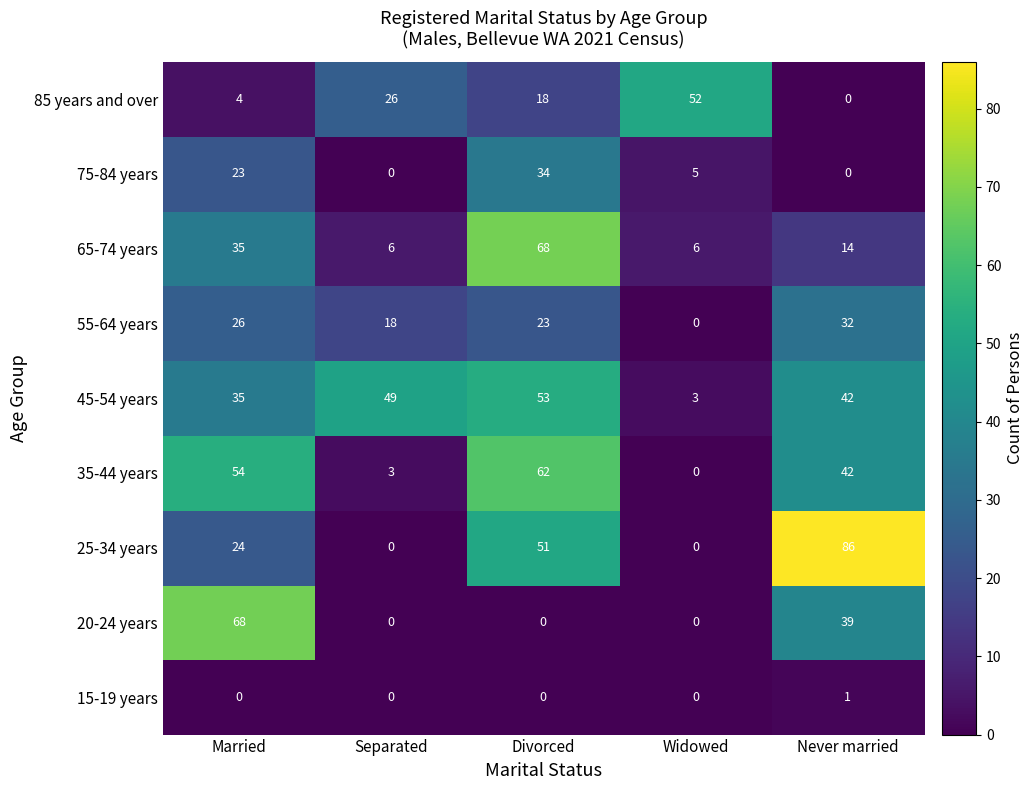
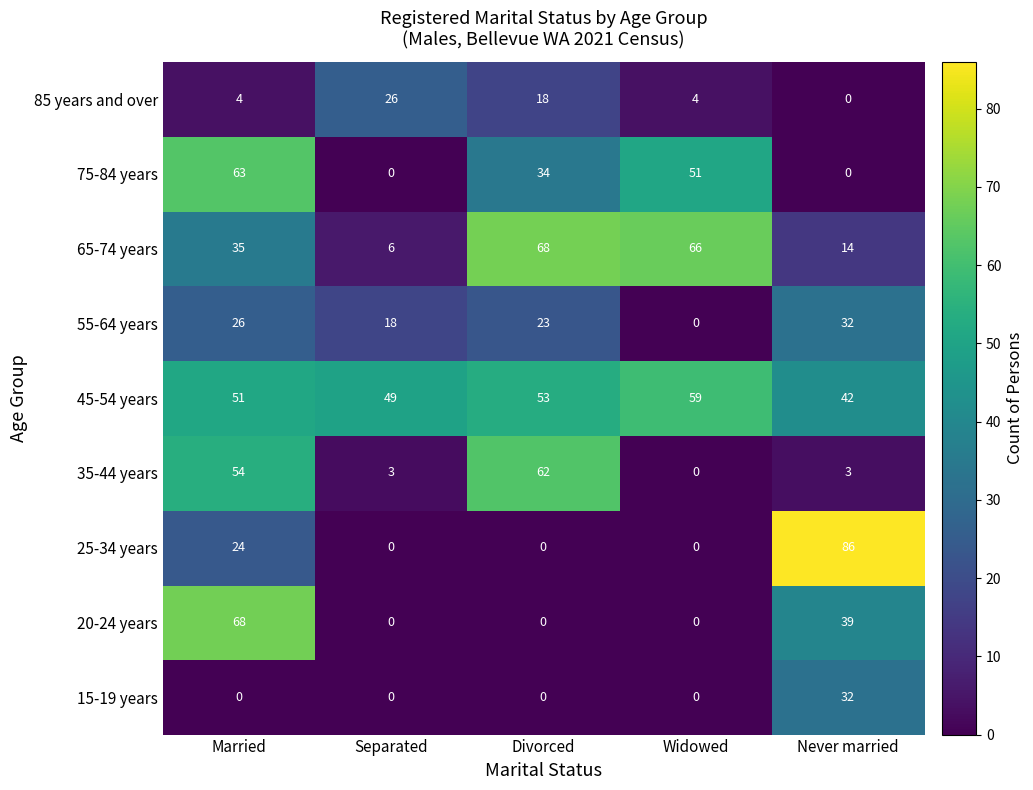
  {
    "85 years and over": {
      "Married": 4,
      "Separated": 26,
      "Divorced": 18,
-     "Widowed": 52,
+     "Widowed": 4,
      "Never married": 0
    },
    "75-84 years": {
-     "Married": 23,
+     "Married": 63,
      "Separated": 0,
      "Divorced": 34,
-     "Widowed": 5,
+     "Widowed": 51,
      "Never married": 0
    },
    "65-74 years": {
      "Married": 35,
      "Separated": 6,
      "Divorced": 68,
-     "Widowed": 6,
+     "Widowed": 66,
      "Never married": 14
    },
    "55-64 years": {
      "Married": 26,
      "Separated": 18,
      "Divorced": 23,
      "Widowed": 0,
      "Never married": 32
    },
    "45-54 years": {
-     "Married": 35,
+     "Married": 51,
      "Separated": 49,
      "Divorced": 53,
-     "Widowed": 3,
+     "Widowed": 59,
      "Never married": 42
    },
    "35-44 years": {
      "Married": 54,
      "Separated": 3,
      "Divorced": 62,
      "Widowed": 0,
-     "Never married": 42
+     "Never married": 3
    },
    "25-34 years": {
      "Married": 24,
      "Separated": 0,
-     "Divorced": 51,
+     "Divorced": 0,
      "Widowed": 0,
      "Never married": 86
    },
    "20-24 years": {
      "Married": 68,
      "Separated": 0,
      "Divorced": 0,
      "Widowed": 0,
      "Never married": 39
    },
    "15-19 years": {
      "Married": 0,
      "Separated": 0,
      "Divorced": 0,
      "Widowed": 0,
-     "Never married": 1
+     "Never married": 32
    }
  }
